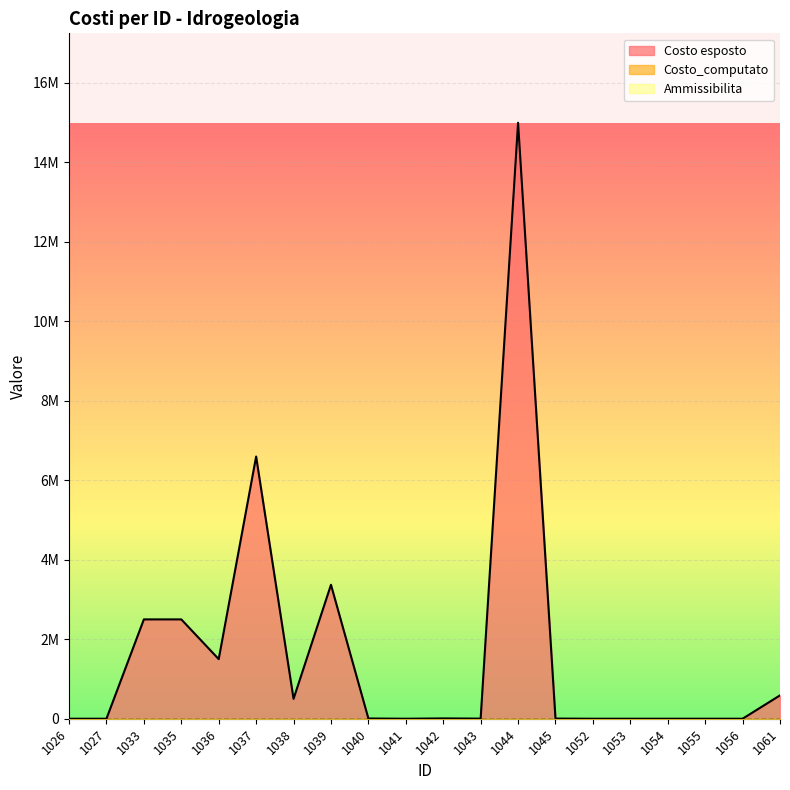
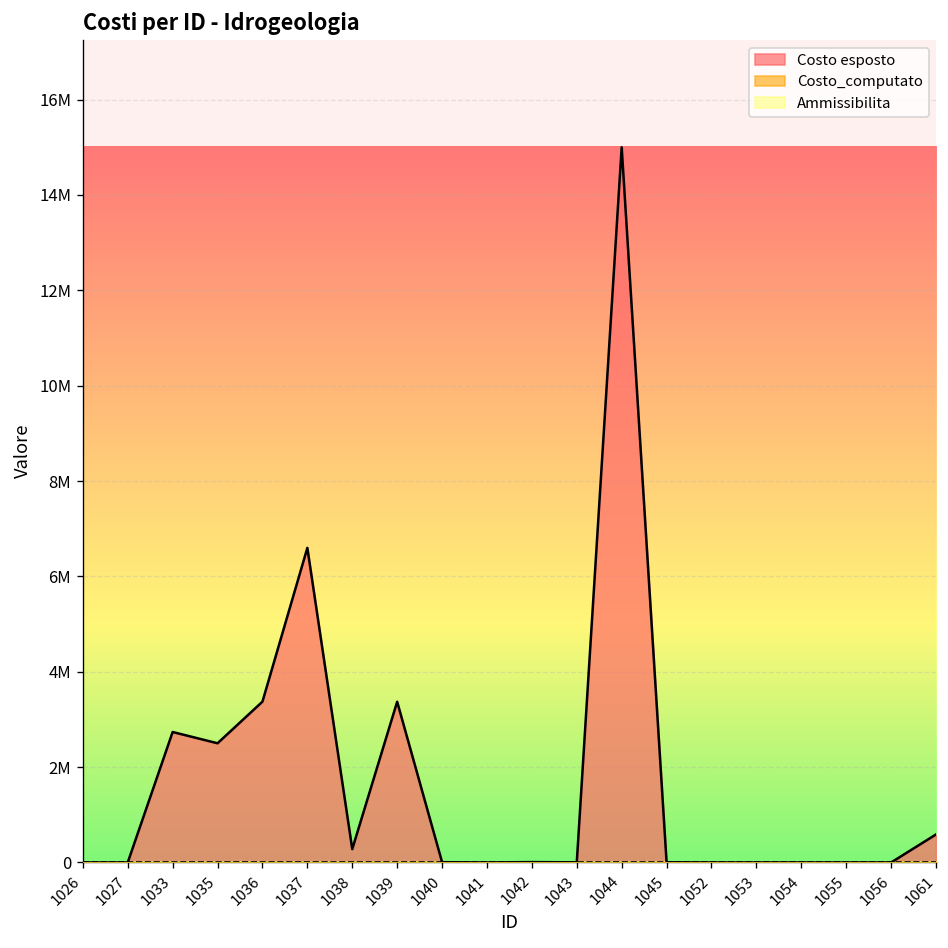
  {
    "Costo esposto": {
-     "1033": 2500000,
+     "1033": 2700000,
      "1035": 2500000,
-     "1036": 1500000,
+     "1036": 3400000,
      "1037": 6600000,
-     "1038": 500000,
+     "1038": 300000,
      "1039": 3400000,
      "1044": 15000000,
      "1061": 600000
    },
    "Ammissibilita": {
      "1033": 0,
      "1035": 0,
      "1036": 0,
      "1037": 0,
      "1038": 0,
      "1039": 0,
      "1044": 0,
      "1061": 0
    }
  }
